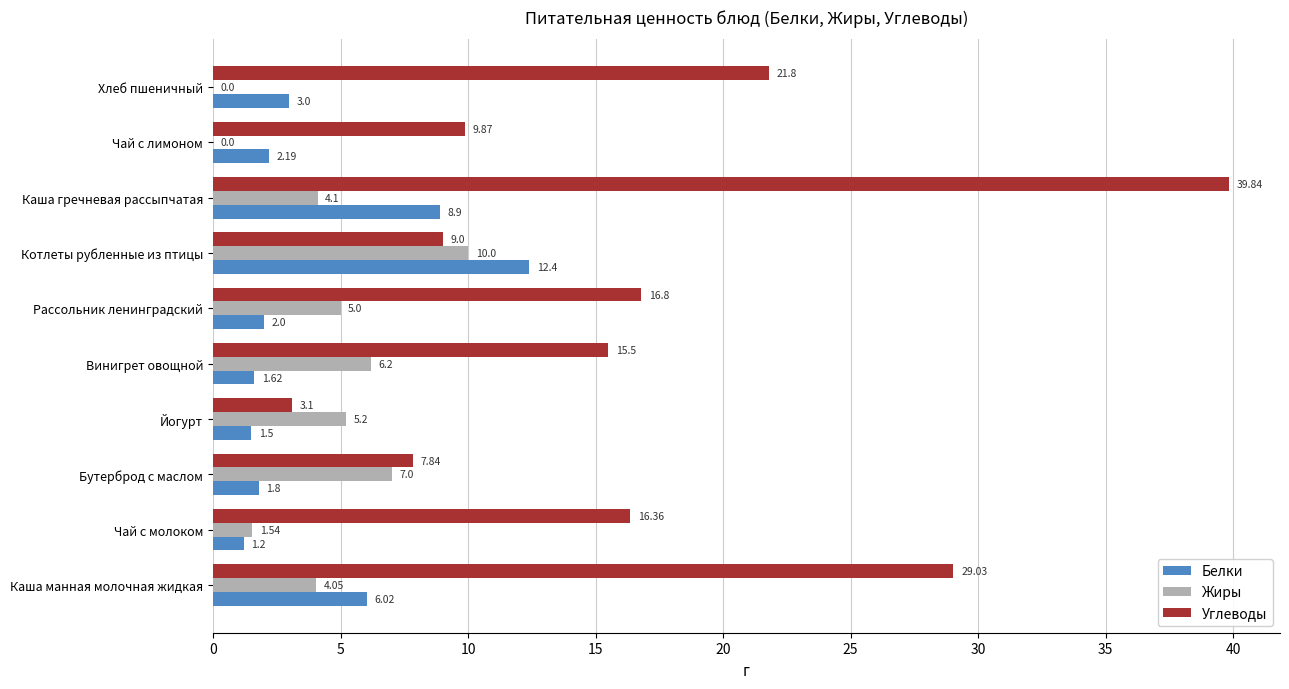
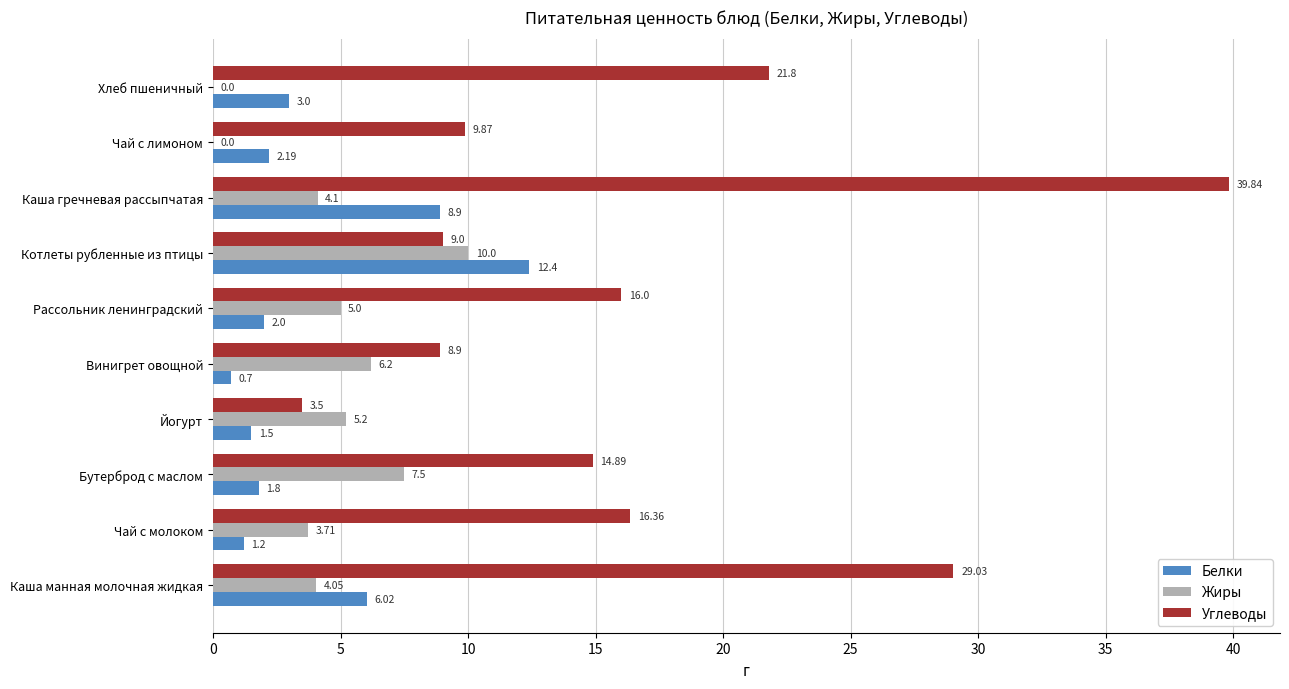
  {
    "Белки": {
      "Хлеб пшеничный": 3.0,
      "Чай с лимоном": 2.19,
      "Каша гречневая рассыпчатая": 8.9,
      "Котлеты рубленные из птицы": 12.4,
      "Рассольник ленинградский": 2.0,
-     "Винигрет овощной": 1.62,
+     "Винигрет овощной": 0.7,
      "Йогурт": 1.5,
      "Бутерброд с маслом": 1.8,
      "Чай с молоком": 1.2,
      "Каша манная молочная жидкая": 6.02
    },
    "Жиры": {
      "Хлеб пшеничный": 0.0,
      "Чай с лимоном": 0.0,
      "Каша гречневая рассыпчатая": 4.1,
      "Котлеты рубленные из птицы": 10.0,
      "Рассольник ленинградский": 5.0,
      "Винигрет овощной": 6.2,
      "Йогурт": 5.2,
-     "Бутерброд с маслом": 7.0,
-     "Чай с молоком": 1.54,
+     "Бутерброд с маслом": 7.5,
+     "Чай с молоком": 3.71,
      "Каша манная молочная жидкая": 4.05
    },
    "Углеводы": {
      "Хлеб пшеничный": 21.8,
      "Чай с лимоном": 9.87,
      "Каша гречневая рассыпчатая": 39.84,
      "Котлеты рубленные из птицы": 9.0,
-     "Рассольник ленинградский": 16.8,
-     "Винигрет овощной": 15.5,
-     "Йогурт": 3.1,
-     "Бутерброд с маслом": 7.84,
+     "Рассольник ленинградский": 16.0,
+     "Винигрет овощной": 8.9,
+     "Йогурт": 3.5,
+     "Бутерброд с маслом": 14.89,
      "Чай с молоком": 16.36,
      "Каша манная молочная жидкая": 29.03
    }
  }
